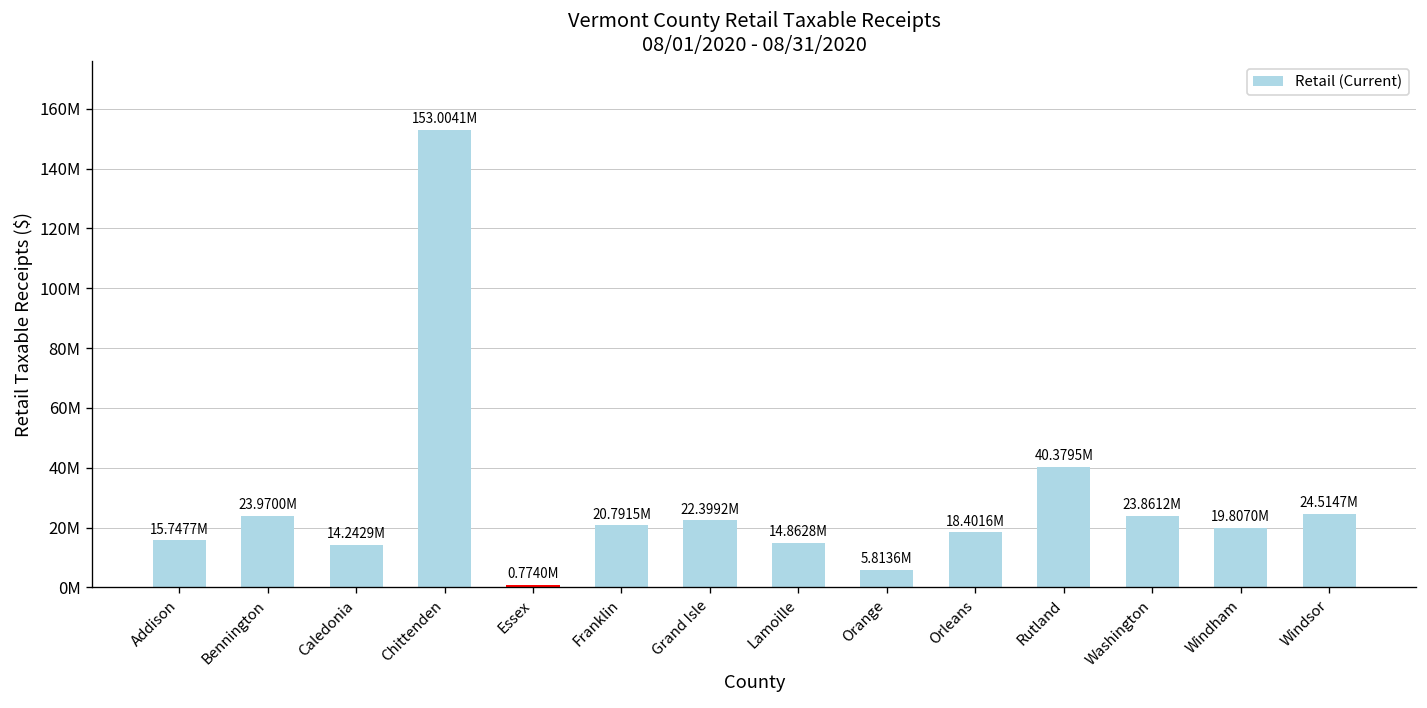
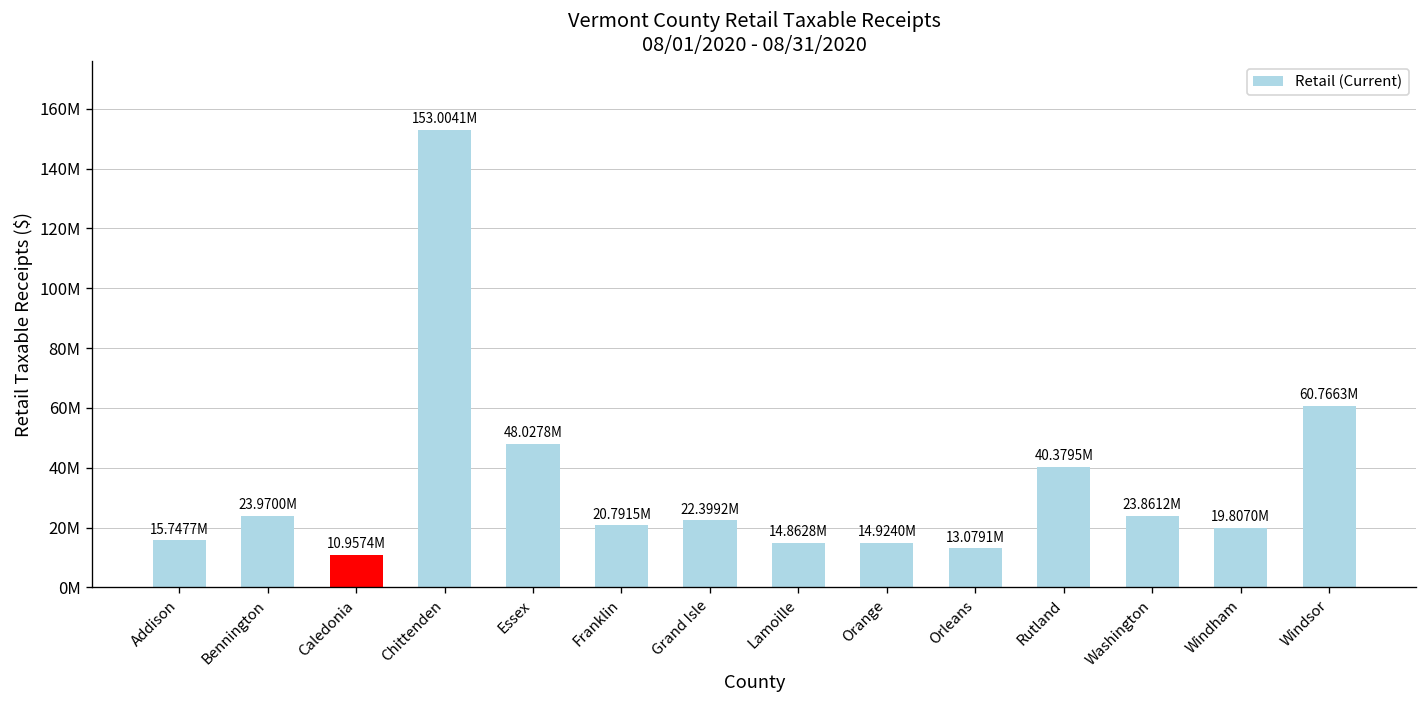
  {
    "Addison": "15.7477M",
    "Bennington": "23.9700M",
-   "Caledonia": "14.2429M",
+   "Caledonia": "10.9574M",
    "Chittenden": "153.0041M",
-   "Essex": "0.7740M",
+   "Essex": "48.0278M",
    "Franklin": "20.7915M",
    "Grand Isle": "22.3992M",
    "Lamoille": "14.8628M",
-   "Orange": "5.8136M",
-   "Orleans": "18.4016M",
+   "Orange": "14.9240M",
+   "Orleans": "13.0791M",
    "Rutland": "40.3795M",
    "Washington": "23.8612M",
    "Windham": "19.8070M",
-   "Windsor": "24.5147M"
+   "Windsor": "60.7663M"
  }
